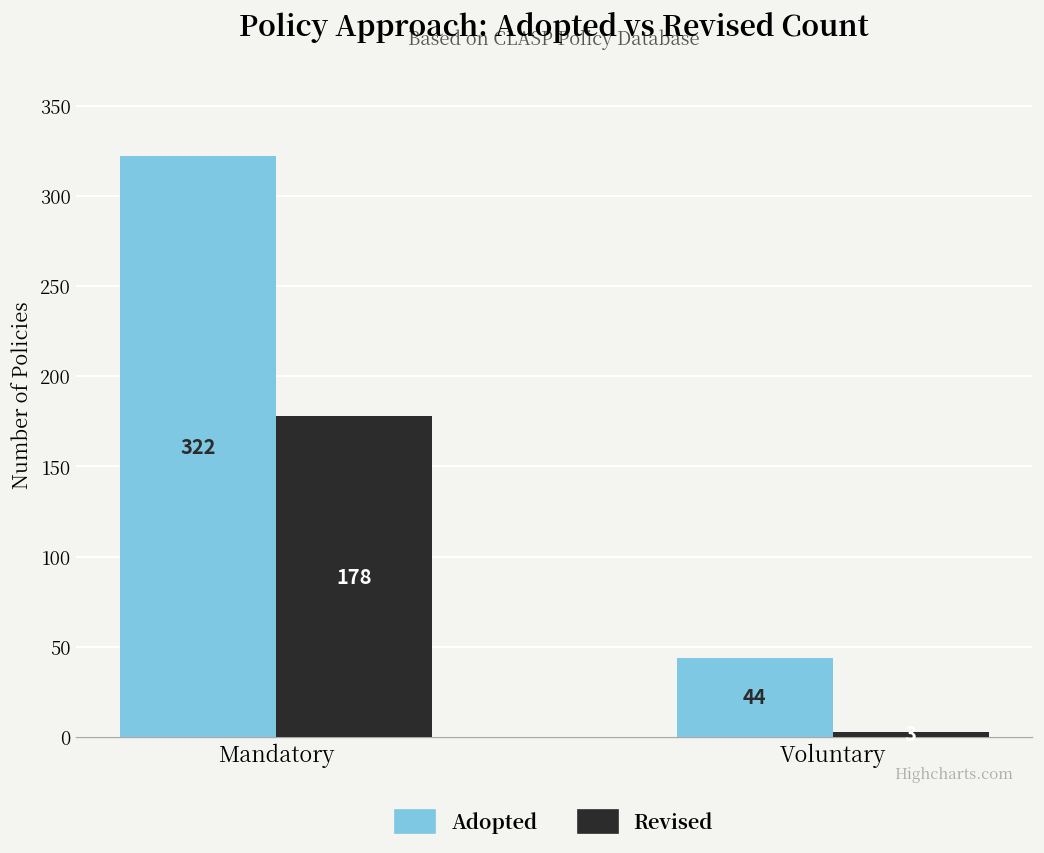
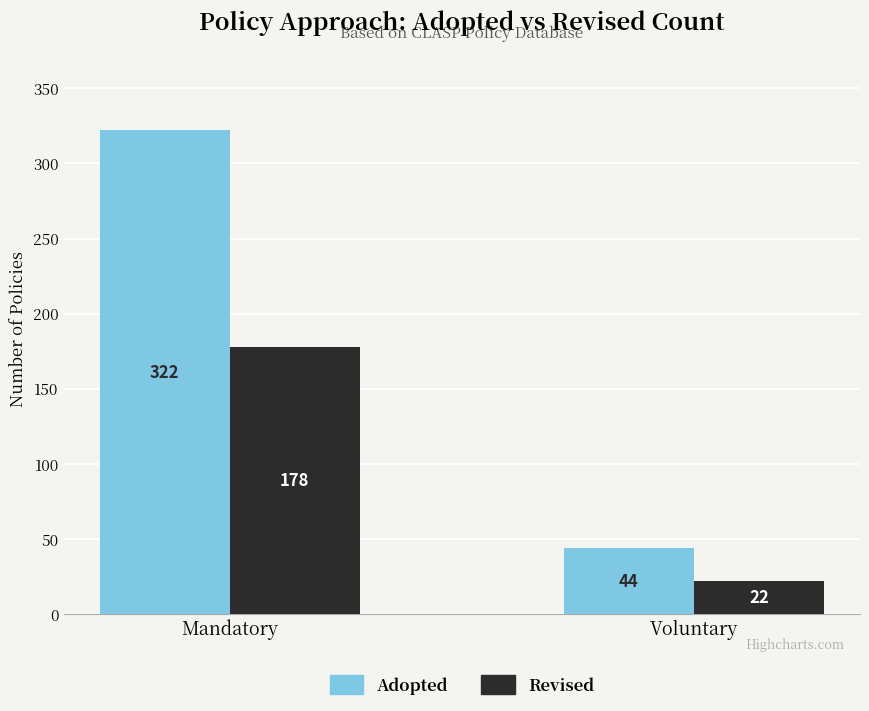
  {
    "Adopted": {
      "Mandatory": 322,
      "Voluntary": 44
    },
    "Revised": {
-     "Voluntary": 3
+     "Voluntary": 22
    }
  }
